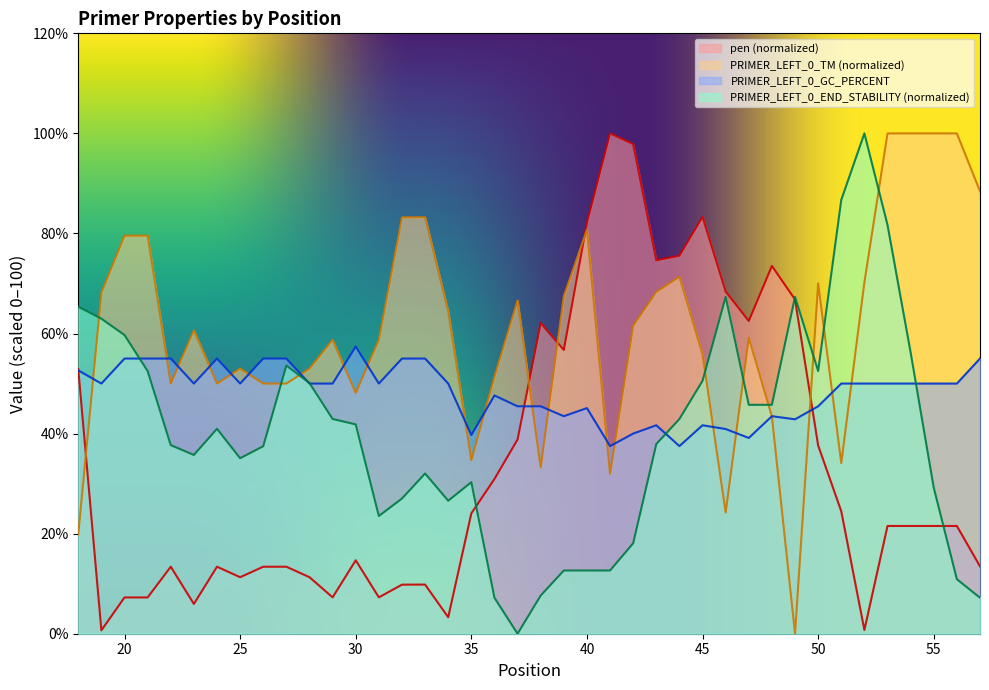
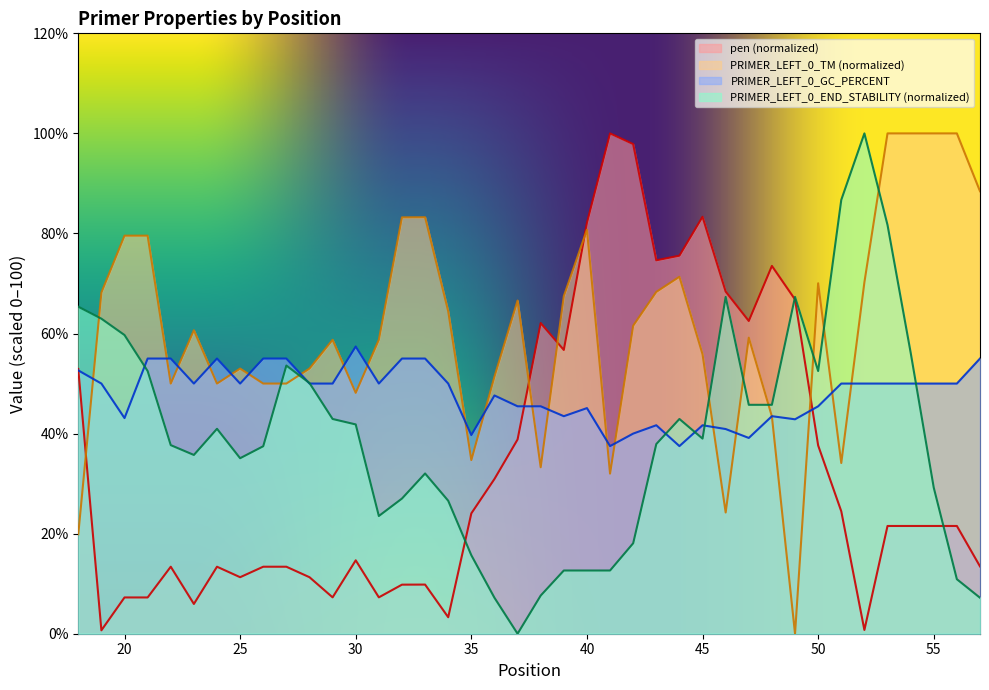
  {
    "PRIMER_LEFT_0_GC_PERCENT": {
-     "20": "55%",
+     "20": "43%",
      "25": "50%",
      "30": "57%",
      "35": "40%",
      "40": "45%",
      "45": "42%",
      "50": "45%",
      "55": "50%"
    },
    "PRIMER_LEFT_0_END_STABILITY (normalized)": {
      "20": "60%",
      "25": "35%",
      "30": "42%",
-     "35": "30%",
+     "35": "16%",
      "40": "13%",
-     "45": "51%",
+     "45": "39%",
      "50": "53%",
      "55": "29%"
    }
  }
